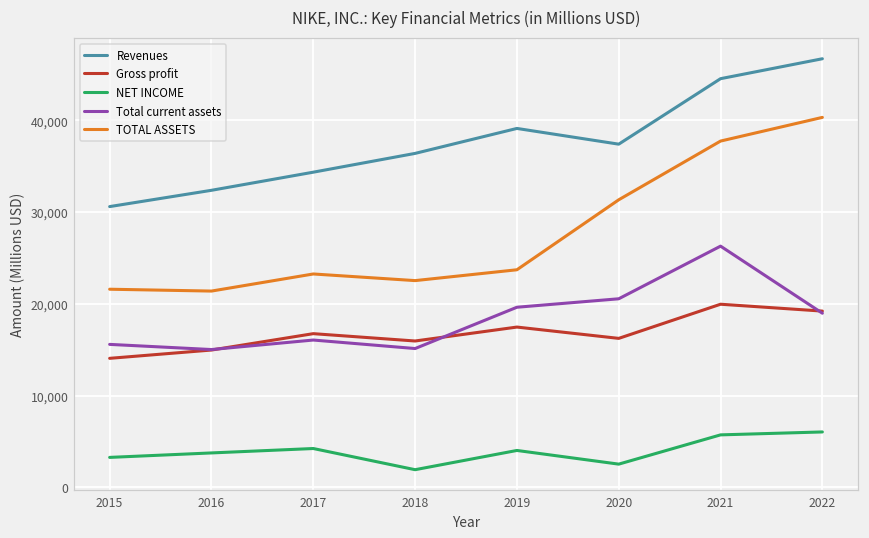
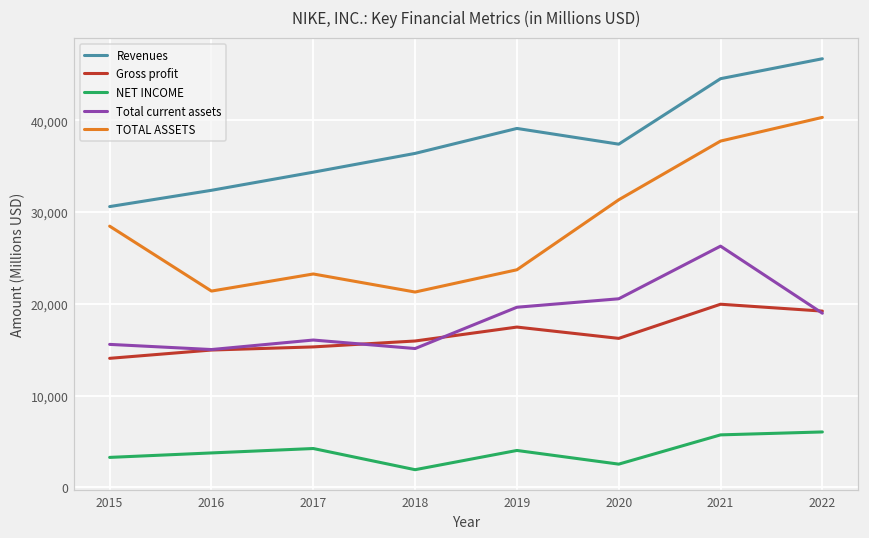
  {
    "Revenues": {
      "2015": "31,000",
      "2016": "32,000",
      "2017": "34,000",
      "2018": "36,000",
      "2019": "39,000",
      "2020": "37,000",
      "2021": "45,000",
      "2022": "47,000"
    },
    "Gross profit": {
      "2015": "14,000",
-     "2017": "17,000",
+     "2017": "15,000",
      "2018": "16,000",
      "2019": "17,000",
      "2020": "16,000",
      "2021": "20,000"
    },
    "NET INCOME": {
      "2015": "3,000",
      "2016": "4,000",
      "2017": "4,000",
      "2018": "2,000",
      "2019": "4,000",
      "2020": "3,000",
      "2021": "6,000",
      "2022": "6,000"
    },
    "Total current assets": {
      "2015": "16,000",
      "2017": "16,000",
      "2018": "15,000",
      "2019": "20,000",
      "2020": "21,000",
      "2021": "26,000"
    },
    "TOTAL ASSETS": {
-     "2015": "22,000",
+     "2015": "28,000",
      "2016": "21,000",
      "2017": "23,000",
-     "2018": "23,000",
+     "2018": "21,000",
      "2019": "24,000",
      "2020": "31,000",
      "2021": "38,000",
      "2022": "40,000"
    }
  }
